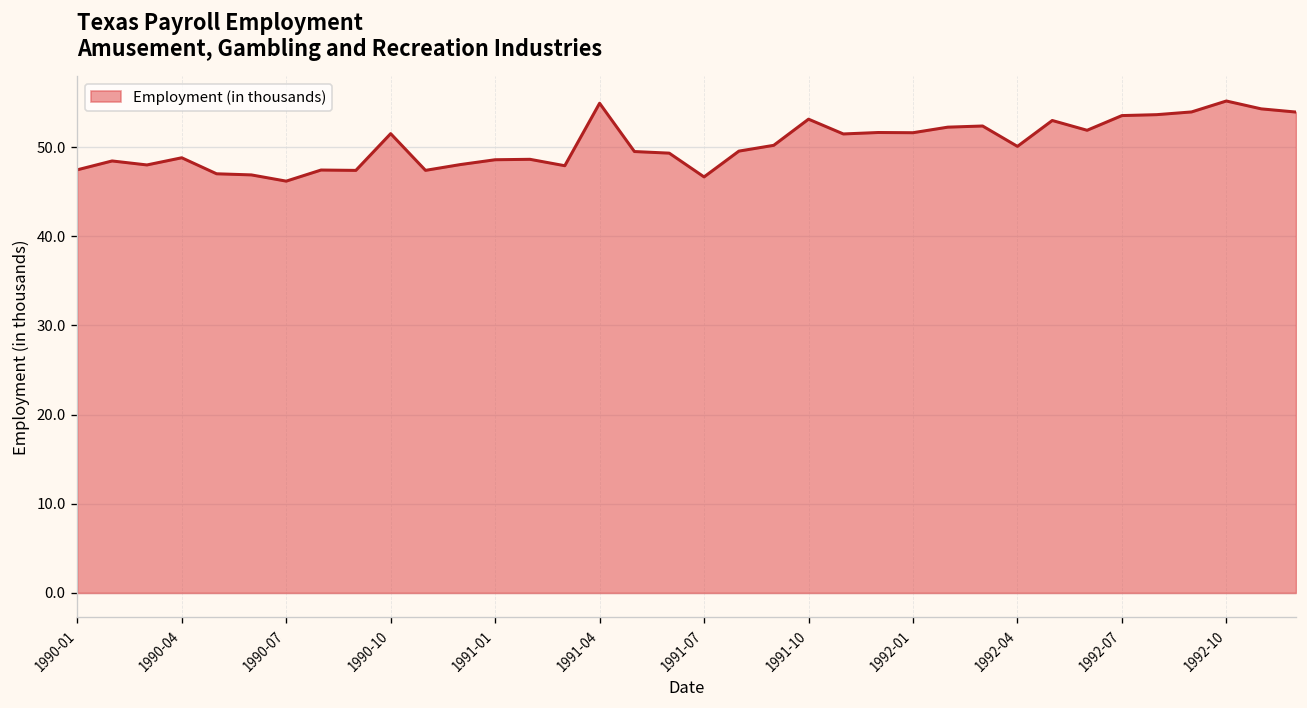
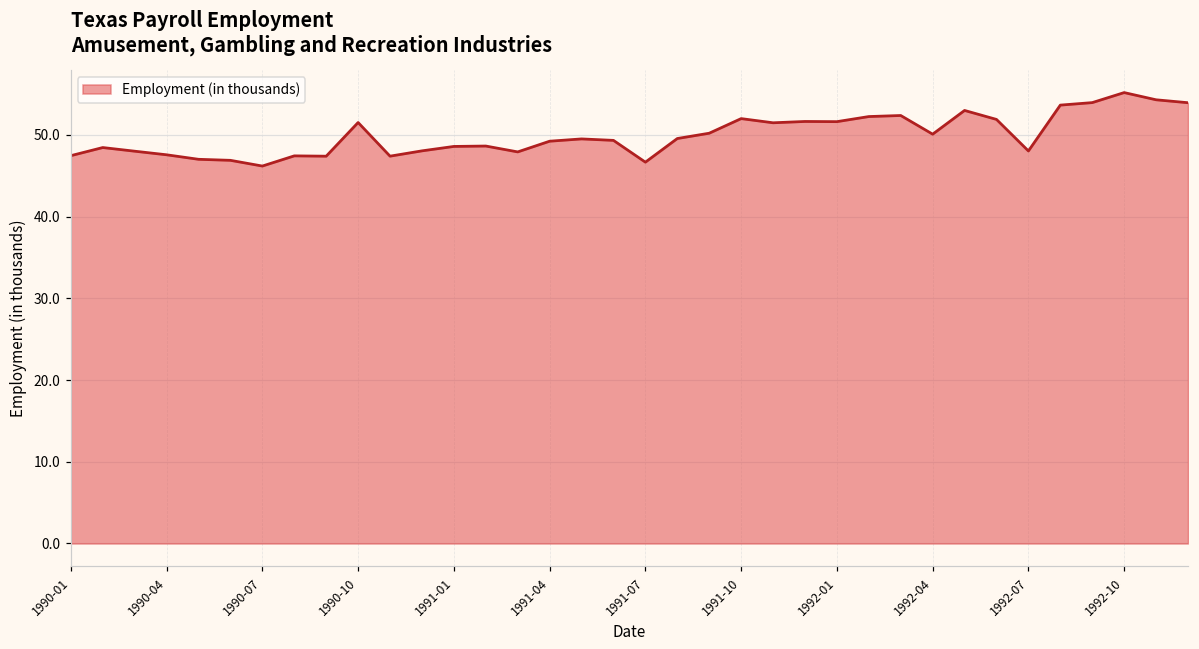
  {
    "1990-01": 47,
-   "1990-04": 49,
+   "1990-04": 48,
    "1990-07": 46,
    "1990-10": 52,
    "1991-01": 49,
-   "1991-04": 55,
+   "1991-04": 49,
    "1991-07": 47,
-   "1991-10": 53,
+   "1991-10": 52,
    "1992-01": 52,
    "1992-04": 50,
-   "1992-07": 54,
+   "1992-07": 48,
    "1992-10": 55
  }
